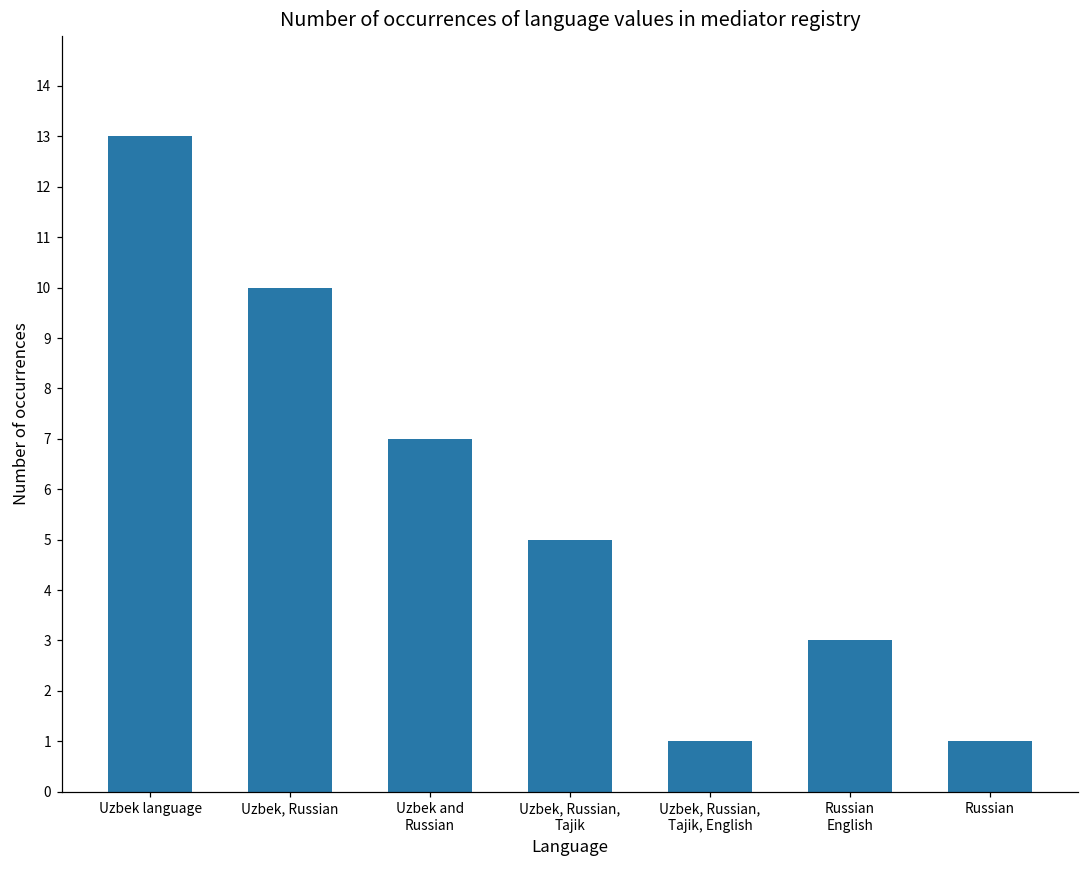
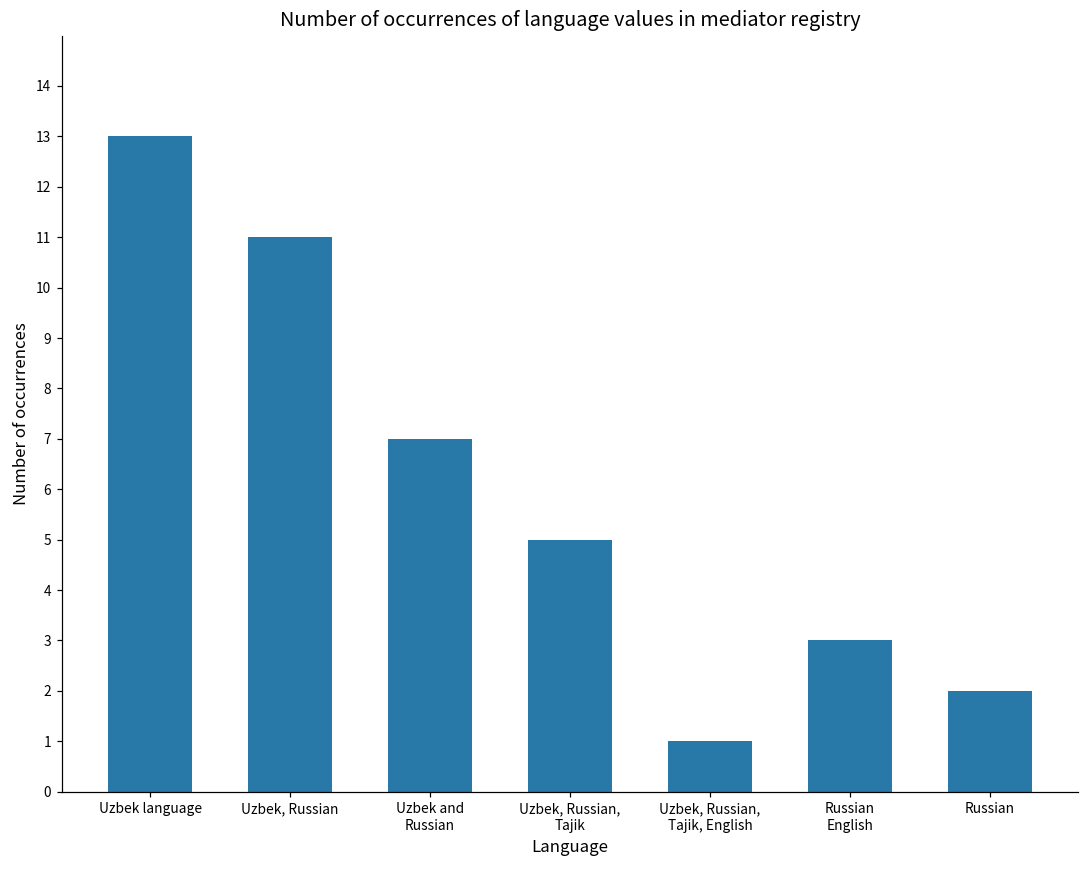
  {
    "Uzbek language": 13,
-   "Uzbek, Russian": 10,
+   "Uzbek, Russian": 11,
    "Uzbek and Russian": 7,
    "Uzbek, Russian, Tajik": 5,
    "Uzbek, Russian, Tajik, English": 1,
    "Russian English": 3,
-   "Russian": 1
+   "Russian": 2
  }
